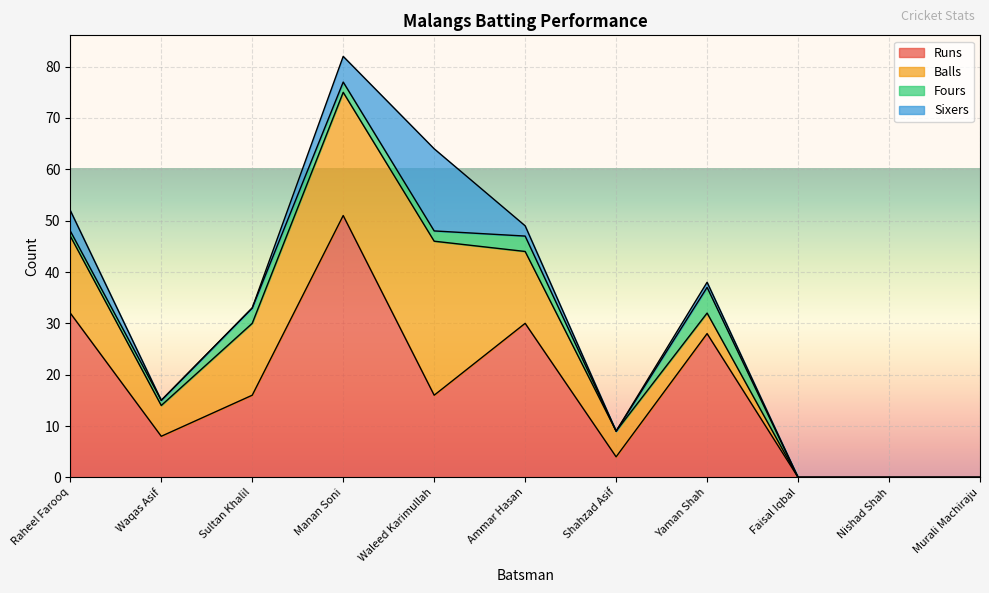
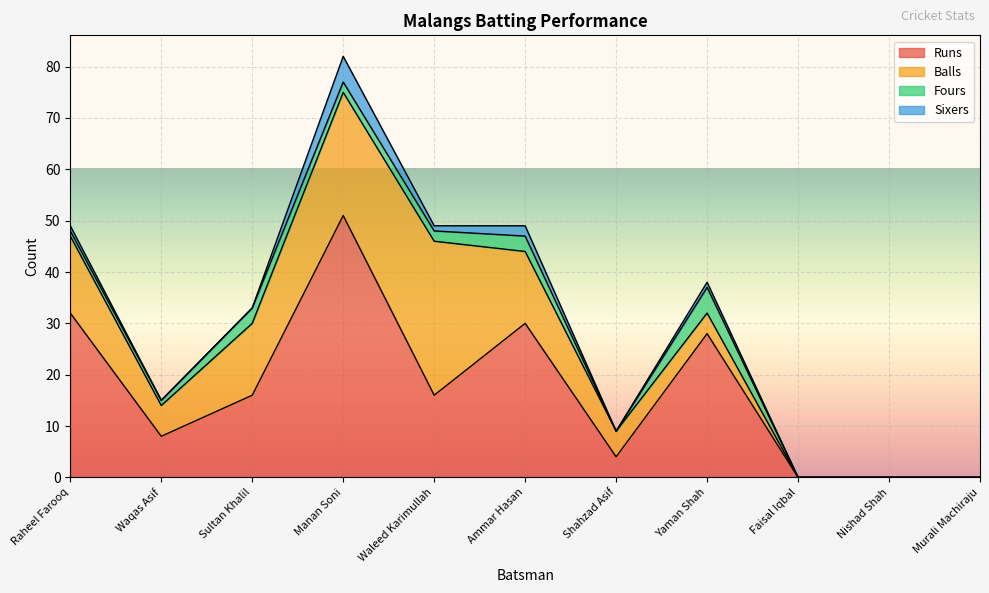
  {
    "Runs": {
      "Raheel Farooq": 32,
      "Waqas Asif": 8,
      "Sultan Khalil": 16,
      "Manan Soni": 51,
      "Waleed Karimullah": 16,
      "Ammar Hasan": 30,
      "Shahzad Asif": 4,
      "Yaman Shah": 28
    },
    "Balls": {
      "Raheel Farooq": 15,
      "Waqas Asif": 6,
      "Sultan Khalil": 14,
      "Manan Soni": 24,
      "Waleed Karimullah": 30,
      "Ammar Hasan": 14,
      "Yaman Shah": 4
    },
    "Fours": {
      "Raheel Farooq": 1,
      "Manan Soni": 2,
      "Waleed Karimullah": 2,
      "Ammar Hasan": 3,
      "Yaman Shah": 5
    },
    "Sixers": {
-     "Raheel Farooq": 4,
+     "Raheel Farooq": 1,
      "Manan Soni": 5,
-     "Waleed Karimullah": 16,
+     "Waleed Karimullah": 1,
      "Ammar Hasan": 2,
      "Yaman Shah": 1
    }
  }
